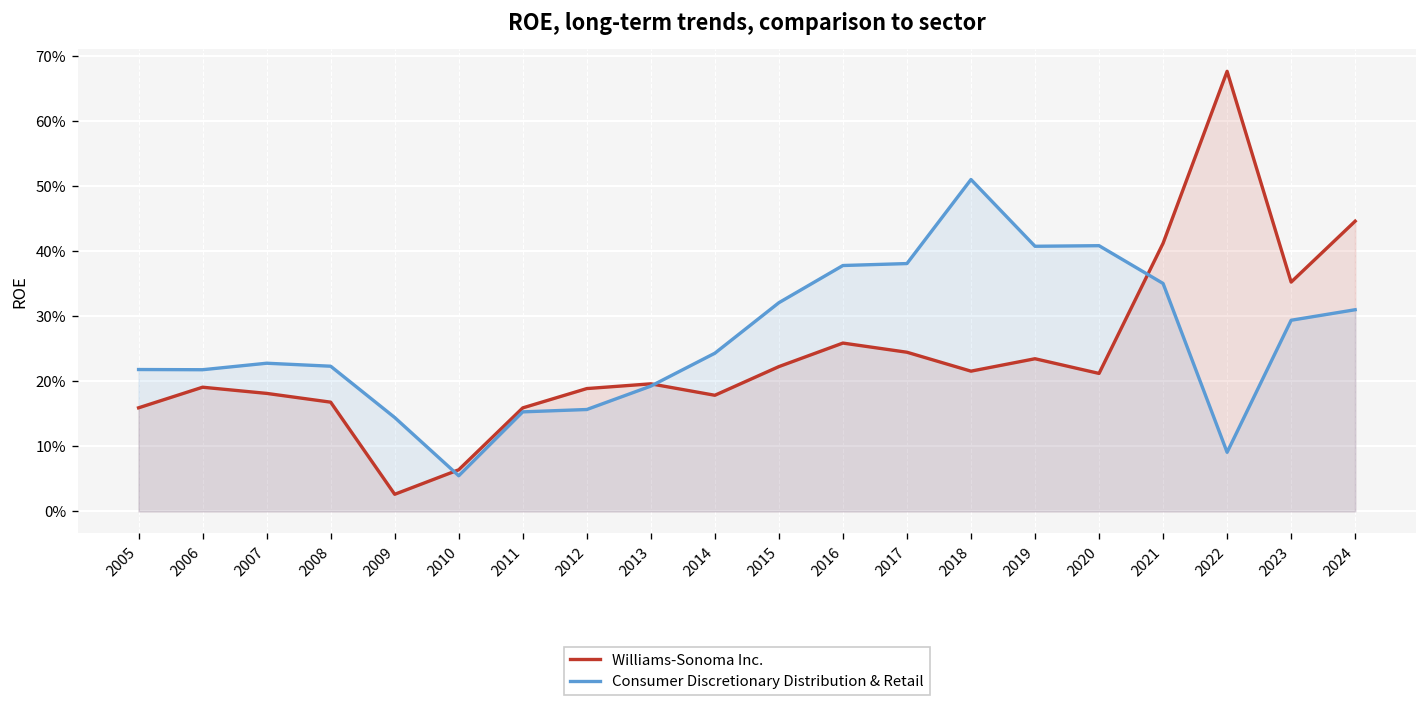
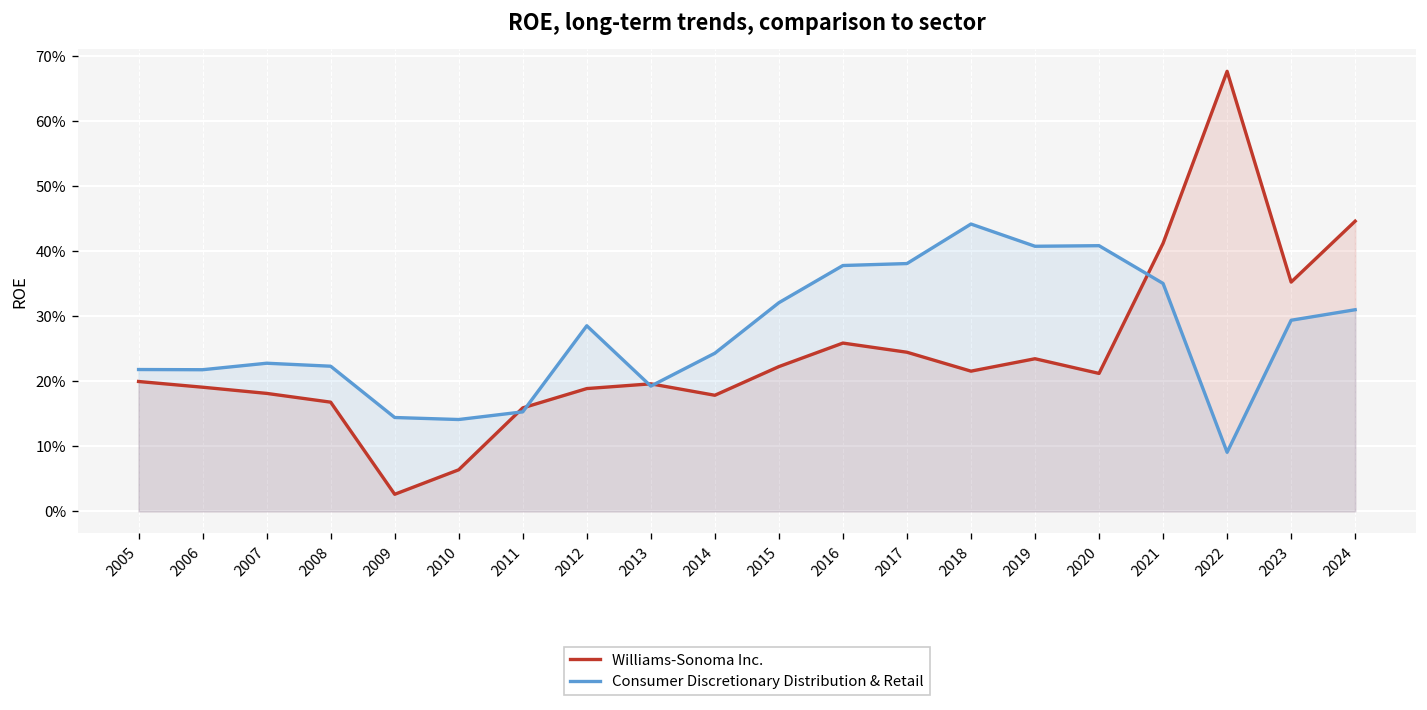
  {
    "Williams-Sonoma Inc.": {
-     "2005": "16%",
+     "2005": "20%",
      "2006": "19%",
      "2007": "18%",
      "2008": "17%",
      "2009": "3%",
      "2010": "6%",
      "2011": "16%",
      "2012": "19%",
      "2014": "18%",
      "2015": "22%",
      "2016": "26%",
      "2017": "24%",
      "2018": "22%",
      "2019": "23%",
      "2020": "21%",
      "2021": "41%",
      "2022": "68%",
      "2023": "35%",
      "2024": "45%"
    },
    "Consumer Discretionary Distribution & Retail": {
      "2005": "22%",
      "2006": "22%",
      "2007": "23%",
      "2008": "22%",
      "2009": "14%",
-     "2010": "5%",
+     "2010": "14%",
      "2011": "15%",
-     "2012": "16%",
+     "2012": "29%",
      "2014": "24%",
      "2015": "32%",
      "2016": "38%",
      "2017": "38%",
-     "2018": "51%",
+     "2018": "44%",
      "2019": "41%",
      "2020": "41%",
      "2021": "35%",
      "2022": "9%",
      "2023": "29%",
      "2024": "31%"
    }
  }
